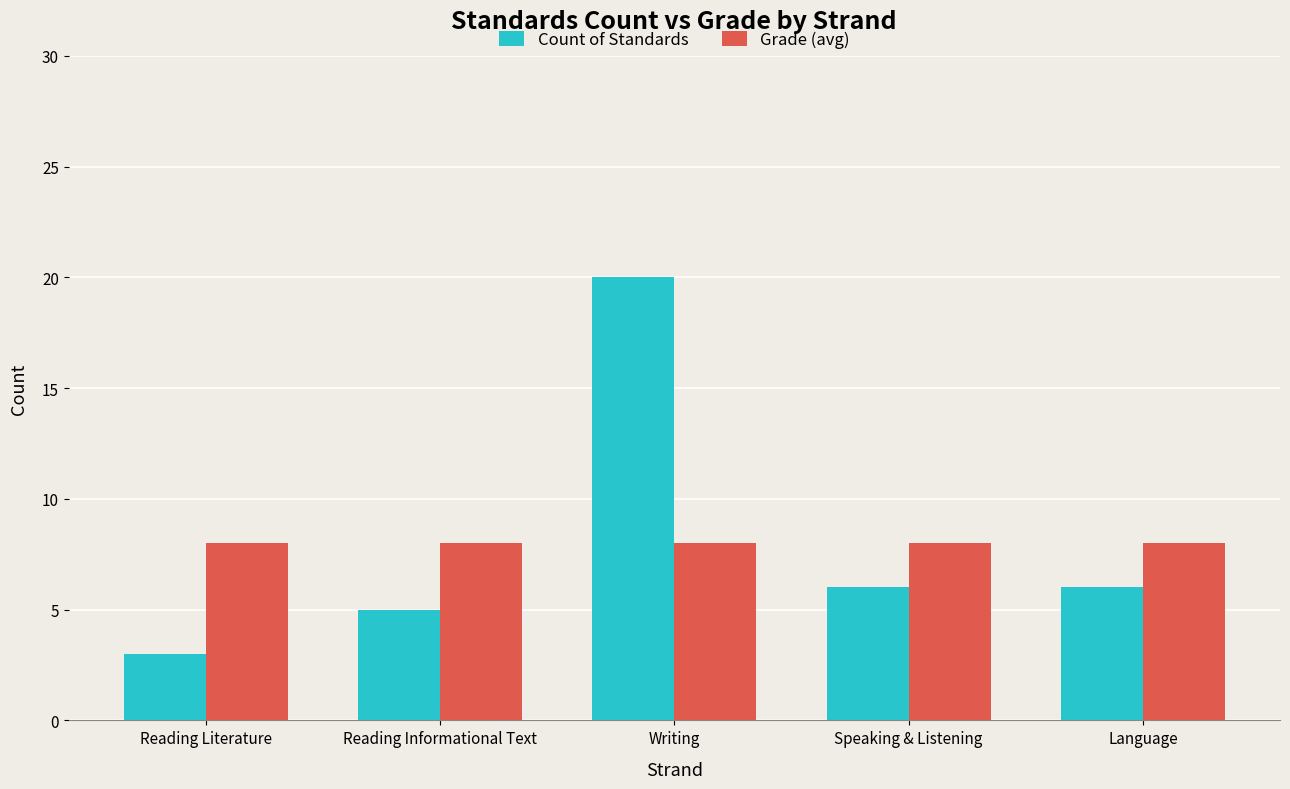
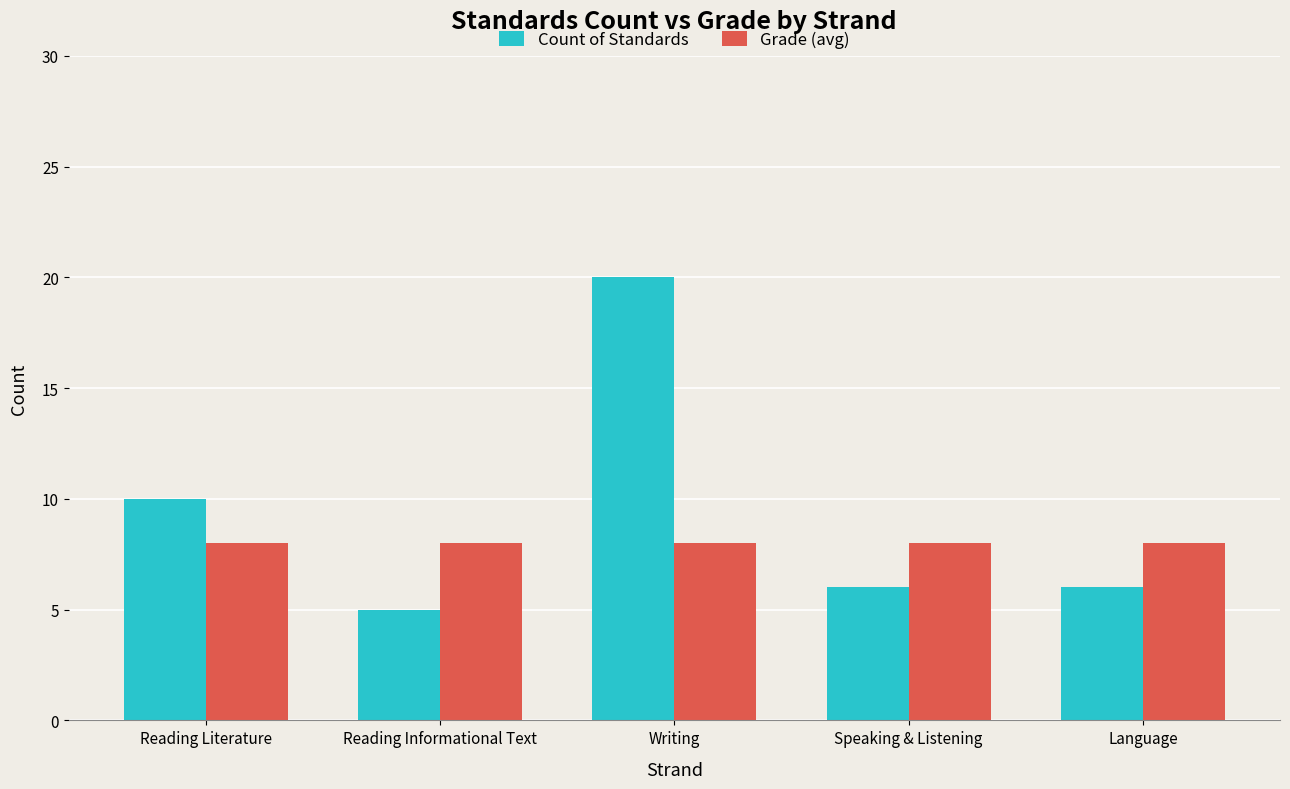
  {
    "Count of Standards": {
-     "Reading Literature": 3,
+     "Reading Literature": 10,
      "Reading Informational Text": 5,
      "Writing": 20,
      "Speaking & Listening": 6,
      "Language": 6
    },
    "Grade (avg)": {
      "Reading Literature": 8,
      "Reading Informational Text": 8,
      "Writing": 8,
      "Speaking & Listening": 8,
      "Language": 8
    }
  }
